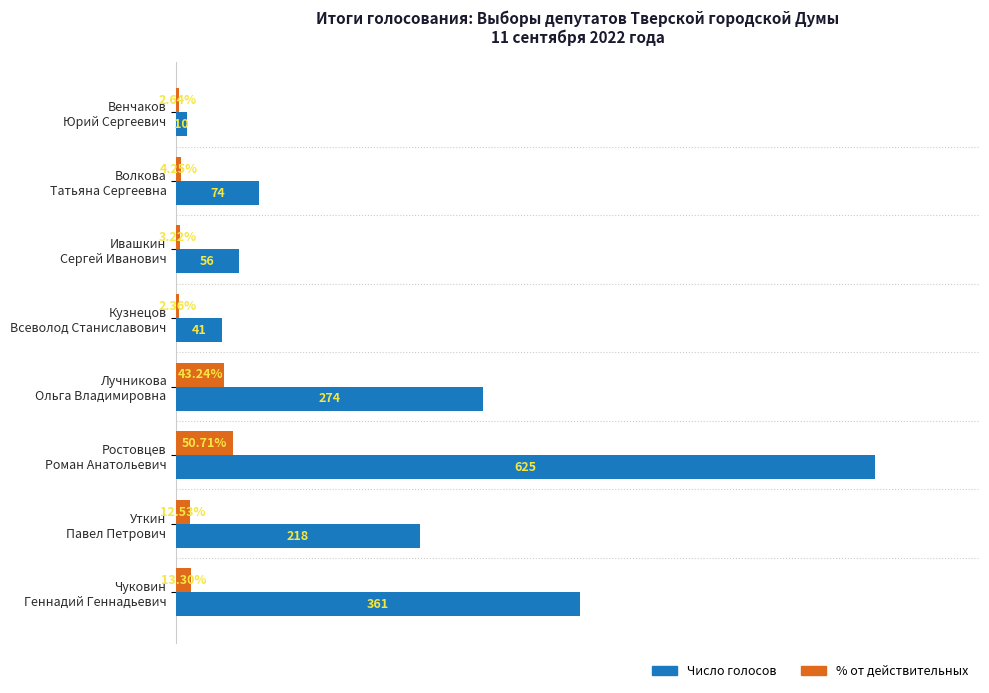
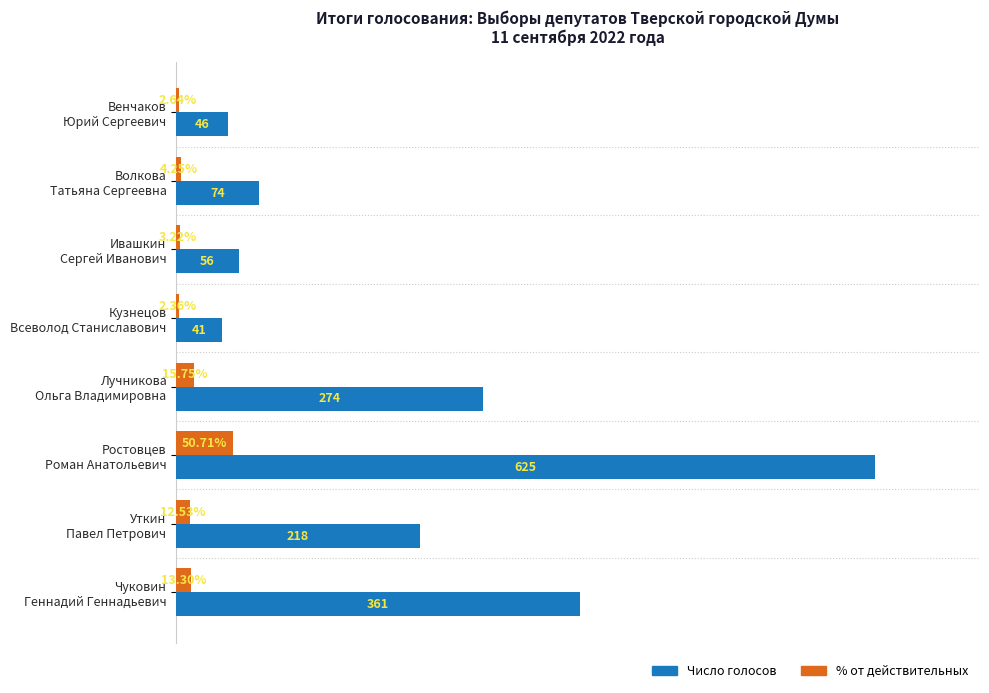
  {
    "Число голосов": {
-     "Венчаков Юрий Сергеевич": "10",
+     "Венчаков Юрий Сергеевич": "46",
      "Волкова Татьяна Сергеевна": "74",
      "Ивашкин Сергей Иванович": "56",
      "Кузнецов Всеволод Станиславович": "41",
      "Лучникова Ольга Владимировна": "274",
      "Ростовцев Роман Анатольевич": "625",
      "Уткин Павел Петрович": "218",
      "Чуковин Геннадий Геннадьевич": "361"
    },
    "% от действительных": {
      "Венчаков Юрий Сергеевич": "2.64%",
      "Волкова Татьяна Сергеевна": "4.25%",
      "Ивашкин Сергей Иванович": "3.22%",
      "Кузнецов Всеволод Станиславович": "2.36%",
-     "Лучникова Ольга Владимировна": "43.24%",
+     "Лучникова Ольга Владимировна": "15.75%",
      "Ростовцев Роман Анатольевич": "50.71%",
      "Уткин Павел Петрович": "12.53%",
      "Чуковин Геннадий Геннадьевич": "13.30%"
    }
  }
